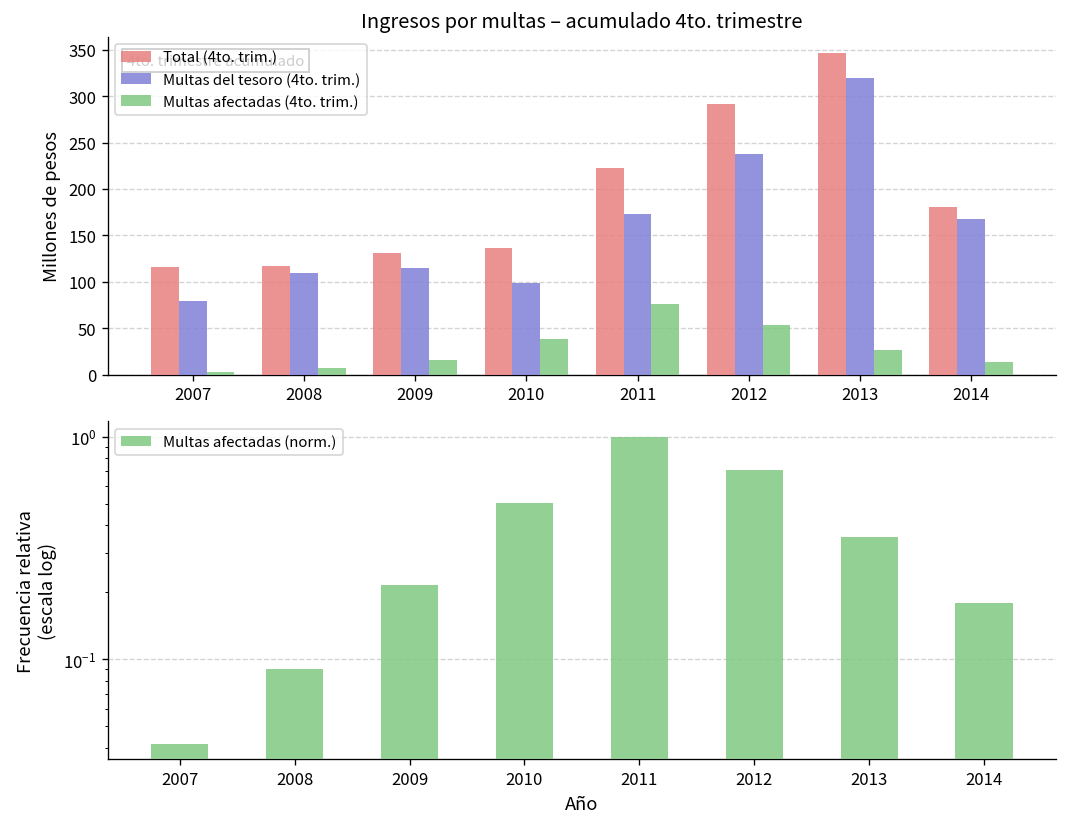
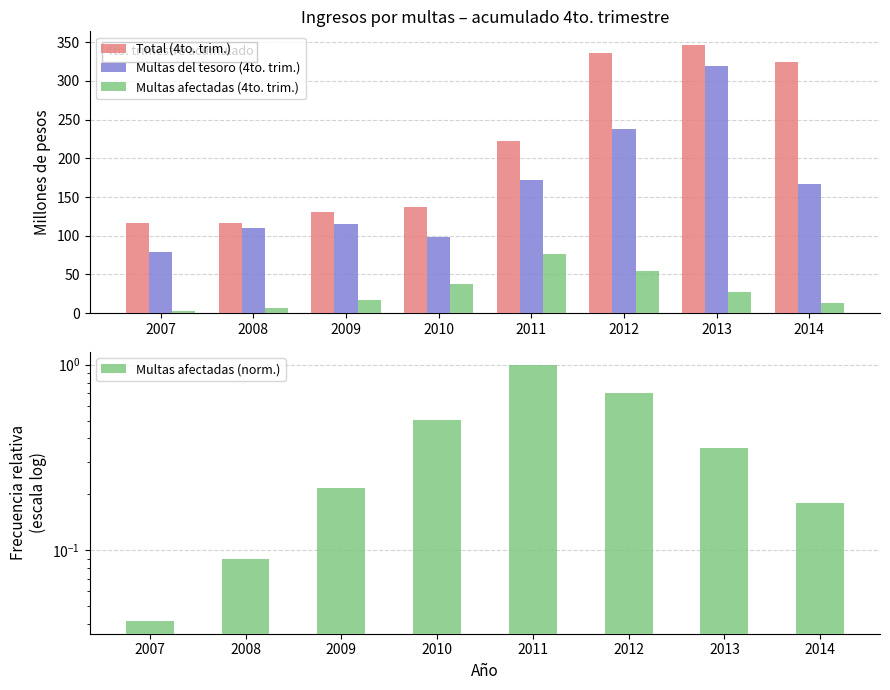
  {
    "Ingresos por multas – acumulado 4to. trimestre": {
      "Total (4to. trim.)": {
        "2007": 120,
        "2008": 120,
        "2009": 130,
        "2010": 140,
        "2011": 220,
-       "2012": 290,
+       "2012": 340,
        "2013": 350,
-       "2014": 180
+       "2014": 320
      },
      "Multas del tesoro (4to. trim.)": {
        "2007": 80,
        "2008": 110,
        "2009": 110,
        "2010": 100,
        "2011": 170,
        "2012": 240,
        "2013": 320,
        "2014": 170
      },
      "Multas afectadas (4to. trim.)": {
        "2008": 10,
        "2009": 20,
        "2010": 40,
        "2011": 80,
        "2012": 50,
        "2013": 30,
        "2014": 10
      }
    }
  }
